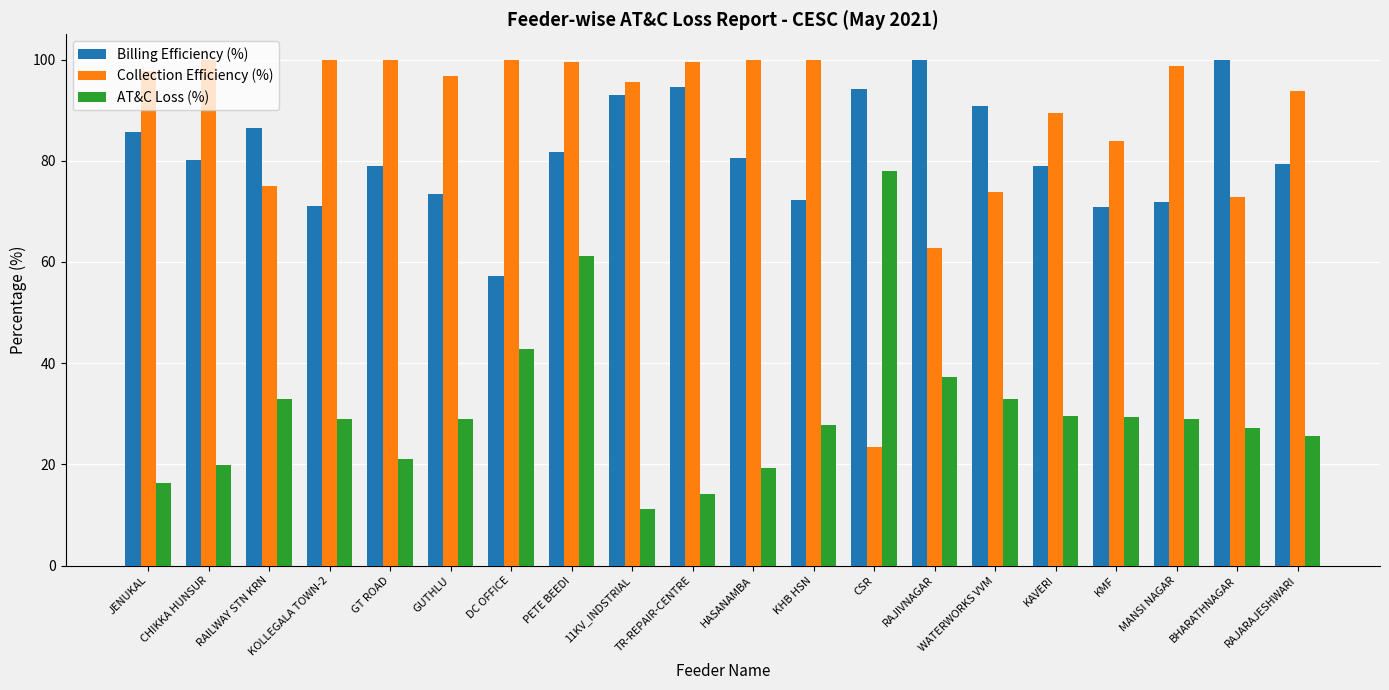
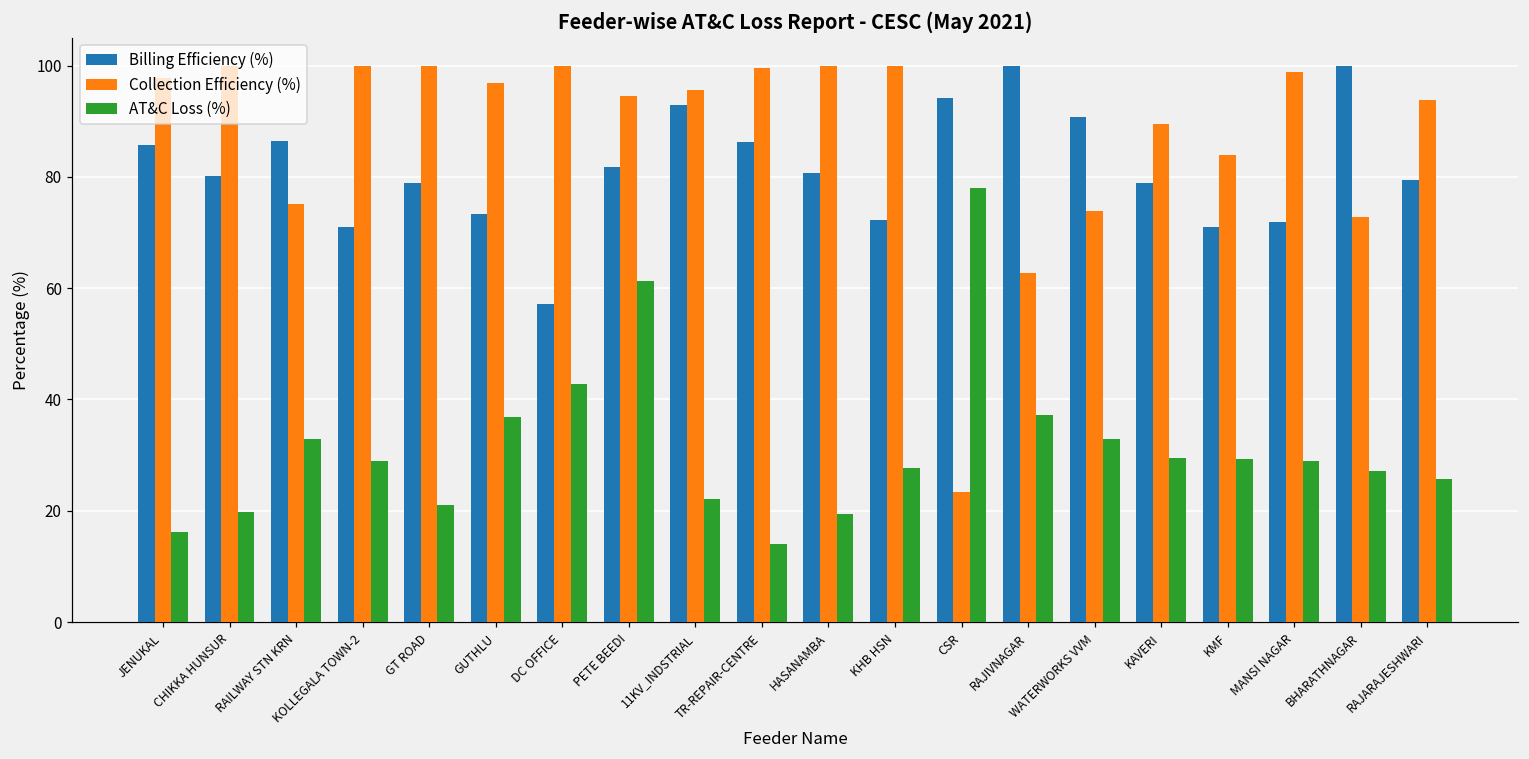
  {
    "Billing Efficiency (%)": {
      "JENUKAL": 86,
      "CHIKKA HUNSUR": 80,
      "RAILWAY STN KRN": 86,
      "KOLLEGALA TOWN-2": 71,
      "GT ROAD": 79,
      "GUTHLU": 73,
      "DC OFFICE": 57,
      "PETE BEEDI": 82,
      "11KV_INDSTRIAL": 93,
-     "TR-REPAIR-CENTRE": 95,
+     "TR-REPAIR-CENTRE": 86,
      "HASANAMBA": 81,
      "KHB HSN": 72,
      "CSR": 94,
      "RAJIVNAGAR": 100,
      "WATERWORKS VVM": 91,
      "KAVERI": 79,
      "KMF": 71,
      "MANSI NAGAR": 72,
      "BHARATHNAGAR": 100,
      "RAJARAJESHWARI": 79
    },
    "Collection Efficiency (%)": {
      "RAILWAY STN KRN": 75,
      "KOLLEGALA TOWN-2": 100,
      "GT ROAD": 100,
      "GUTHLU": 97,
      "DC OFFICE": 100,
-     "PETE BEEDI": 100,
+     "PETE BEEDI": 95,
      "11KV_INDSTRIAL": 96,
      "TR-REPAIR-CENTRE": 99,
      "HASANAMBA": 100,
      "KHB HSN": 100,
      "CSR": 23,
      "RAJIVNAGAR": 63,
      "WATERWORKS VVM": 74,
      "KAVERI": 89,
      "KMF": 84,
      "MANSI NAGAR": 99,
      "BHARATHNAGAR": 73,
      "RAJARAJESHWARI": 94
    },
    "AT&C Loss (%)": {
      "JENUKAL": 16,
      "CHIKKA HUNSUR": 20,
      "RAILWAY STN KRN": 33,
      "KOLLEGALA TOWN-2": 29,
      "GT ROAD": 21,
-     "GUTHLU": 29,
+     "GUTHLU": 37,
      "DC OFFICE": 43,
      "PETE BEEDI": 61,
-     "11KV_INDSTRIAL": 11,
+     "11KV_INDSTRIAL": 22,
      "TR-REPAIR-CENTRE": 14,
      "HASANAMBA": 19,
      "KHB HSN": 28,
      "CSR": 78,
      "RAJIVNAGAR": 37,
      "WATERWORKS VVM": 33,
      "KAVERI": 29,
      "KMF": 29,
      "MANSI NAGAR": 29,
      "BHARATHNAGAR": 27,
      "RAJARAJESHWARI": 26
    }
  }
